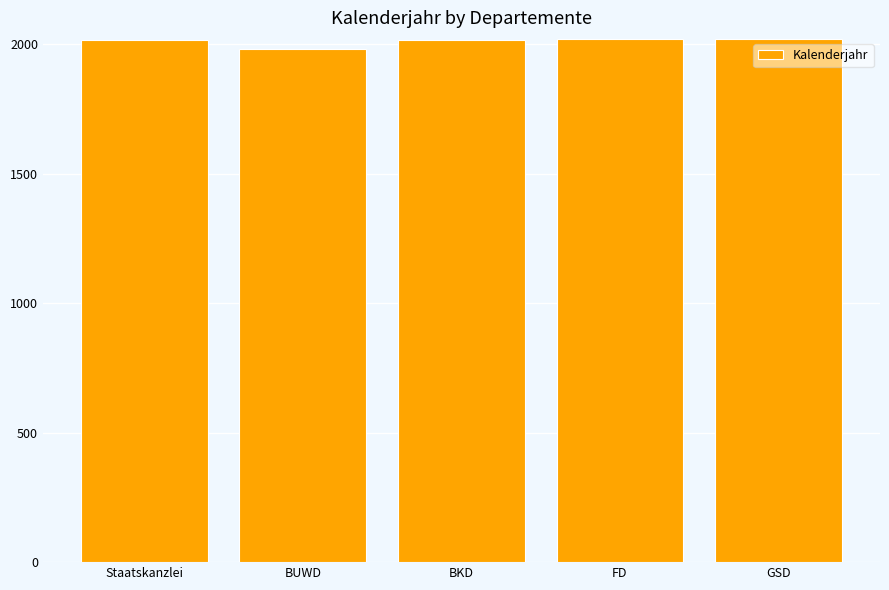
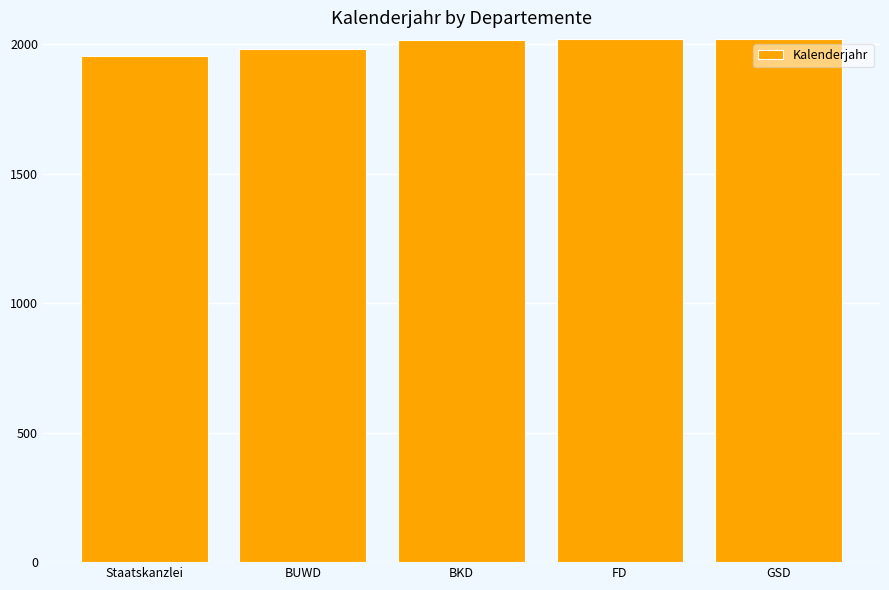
  {
-   "Staatskanzlei": 2020,
+   "Staatskanzlei": 1960,
    "BUWD": 1980,
    "BKD": 2020,
    "FD": 2020,
    "GSD": 2020
  }
